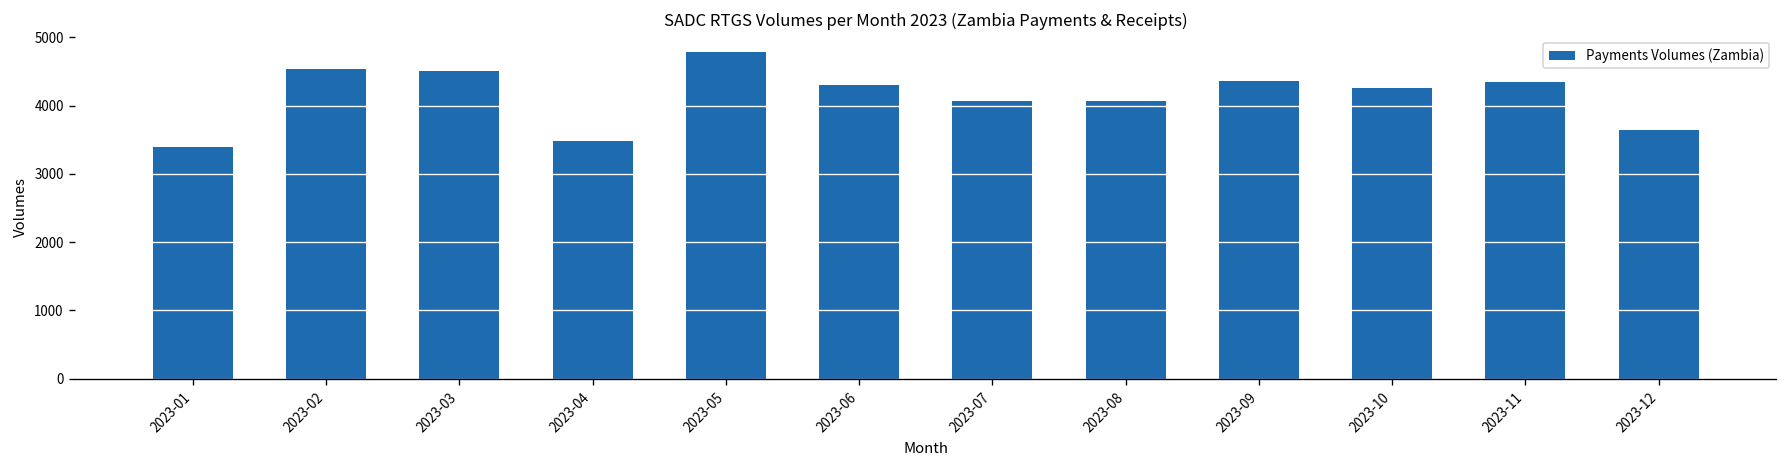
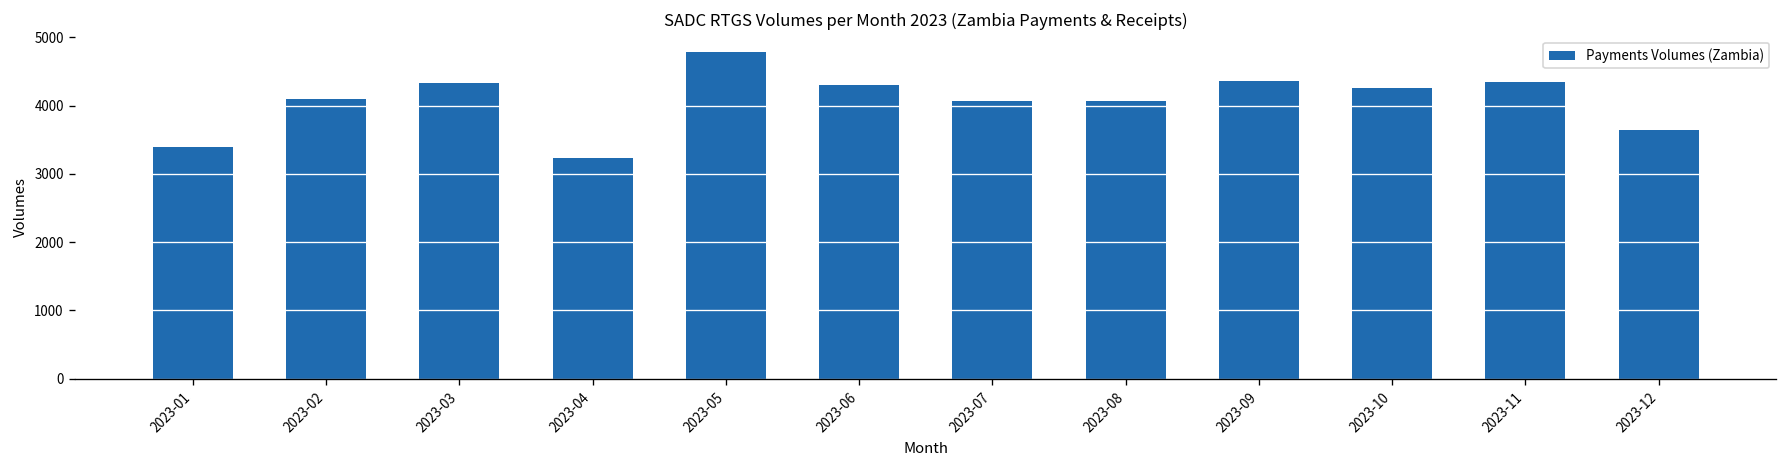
  {
    "2023-01": 3400,
-   "2023-02": 4500,
-   "2023-03": 4500,
-   "2023-04": 3500,
+   "2023-02": 4100,
+   "2023-03": 4300,
+   "2023-04": 3200,
    "2023-05": 4800,
    "2023-06": 4300,
    "2023-07": 4100,
    "2023-08": 4100,
    "2023-09": 4400,
    "2023-10": 4300,
    "2023-11": 4300,
    "2023-12": 3600
  }
